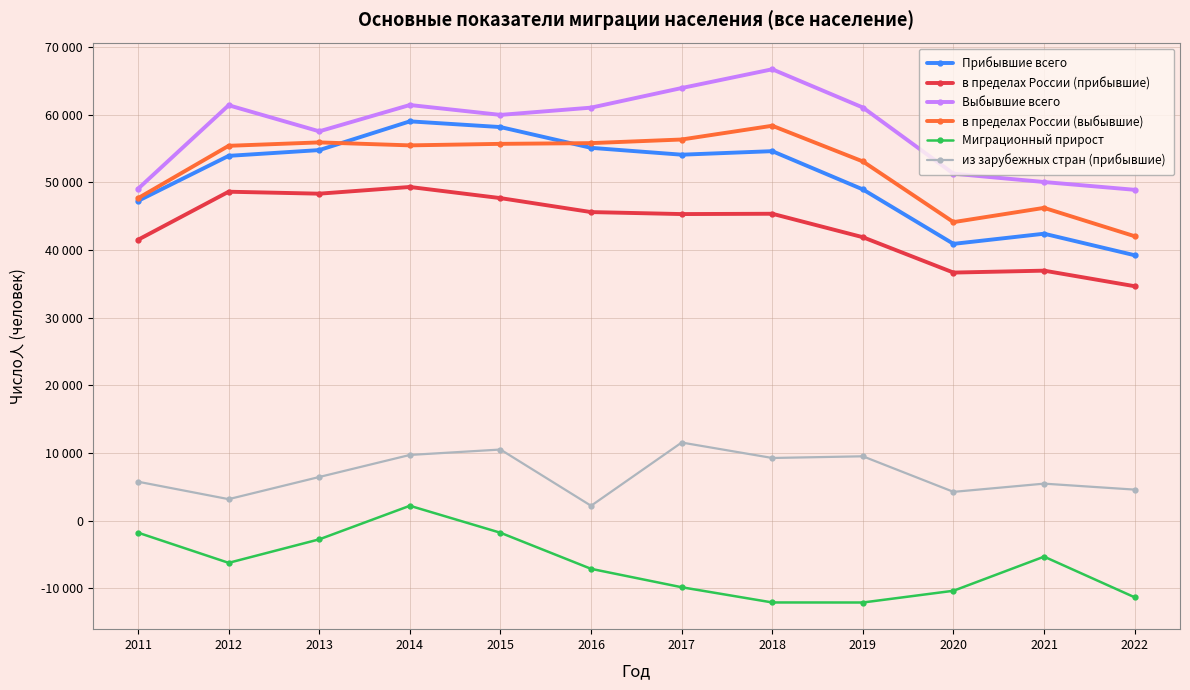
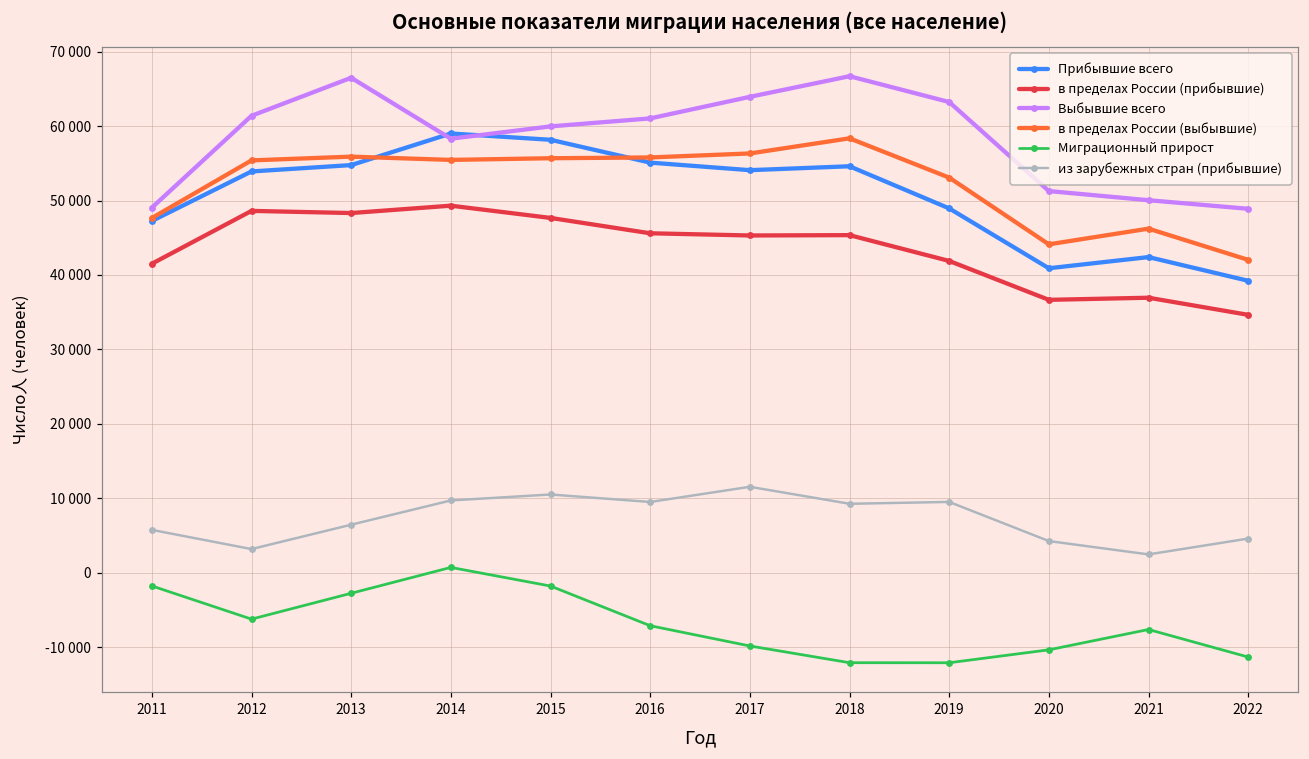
  {
    "Прибывшие всего": {
      "2011": 47000,
      "2012": 54000,
      "2013": 55000,
      "2014": 59000,
      "2015": 58000,
      "2016": 55000,
      "2017": 54000,
      "2018": 55000,
      "2019": 49000,
      "2020": 41000,
      "2021": 42000,
      "2022": 39000
    },
    "Выбывшие всего": {
      "2011": 49000,
      "2012": 61000,
-     "2013": 58000,
-     "2014": 61000,
+     "2013": 66000,
+     "2014": 58000,
      "2015": 60000,
      "2016": 61000,
      "2017": 64000,
      "2018": 67000,
-     "2019": 61000,
+     "2019": 63000,
      "2021": 50000,
      "2022": 49000
    },
    "Миграционный прирост": {
      "2011": -2000,
      "2012": -6000,
      "2013": -3000,
-     "2014": 2000,
+     "2014": 1000,
      "2015": -2000,
      "2016": -7000,
      "2017": -10000,
      "2018": -12000,
      "2019": -12000,
      "2020": -10000,
-     "2021": -5000,
+     "2021": -8000,
      "2022": -11000
    },
    "из зарубежных стран (прибывшие)": {
      "2011": 6000,
      "2012": 3000,
      "2013": 6000,
      "2014": 10000,
      "2015": 11000,
-     "2016": 2000,
+     "2016": 9000,
      "2017": 12000,
      "2018": 9000,
      "2019": 10000,
      "2020": 4000,
-     "2021": 5000,
+     "2021": 2000,
      "2022": 5000
    }
  }
